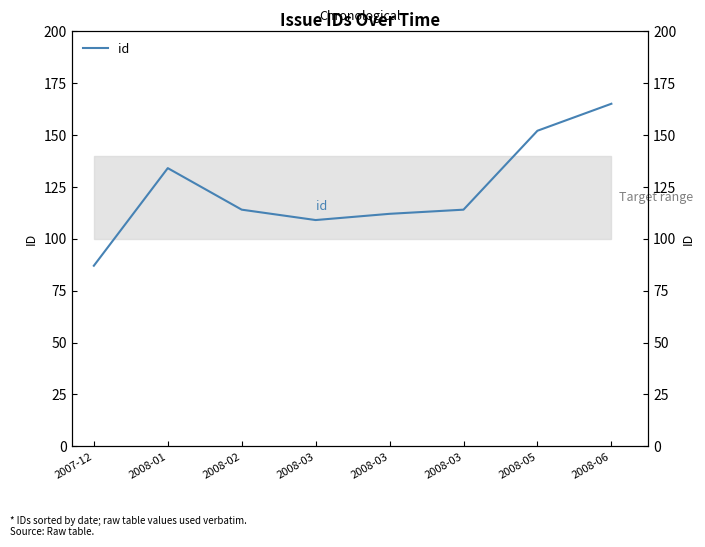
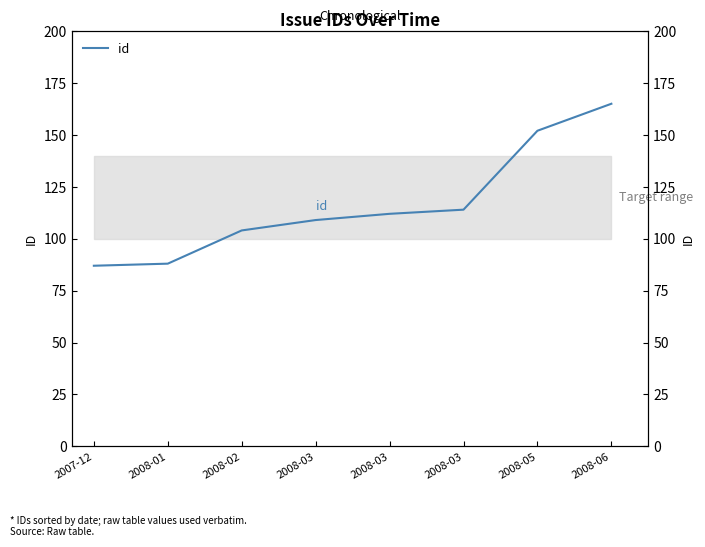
  {
    "id": {
      "2007-12": 87,
-     "2008-01": 134,
-     "2008-02": 114,
+     "2008-01": 88,
+     "2008-02": 104,
      "2008-05": 152,
      "2008-06": 165
    }
  }
